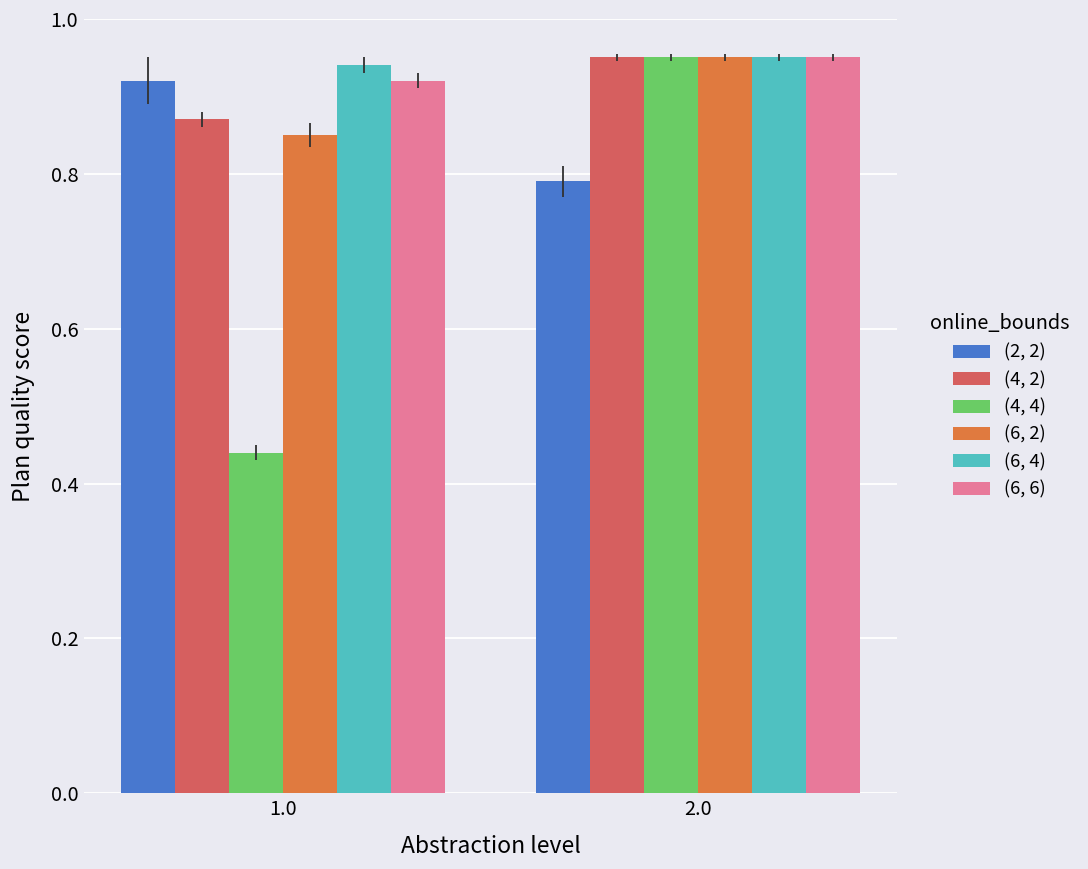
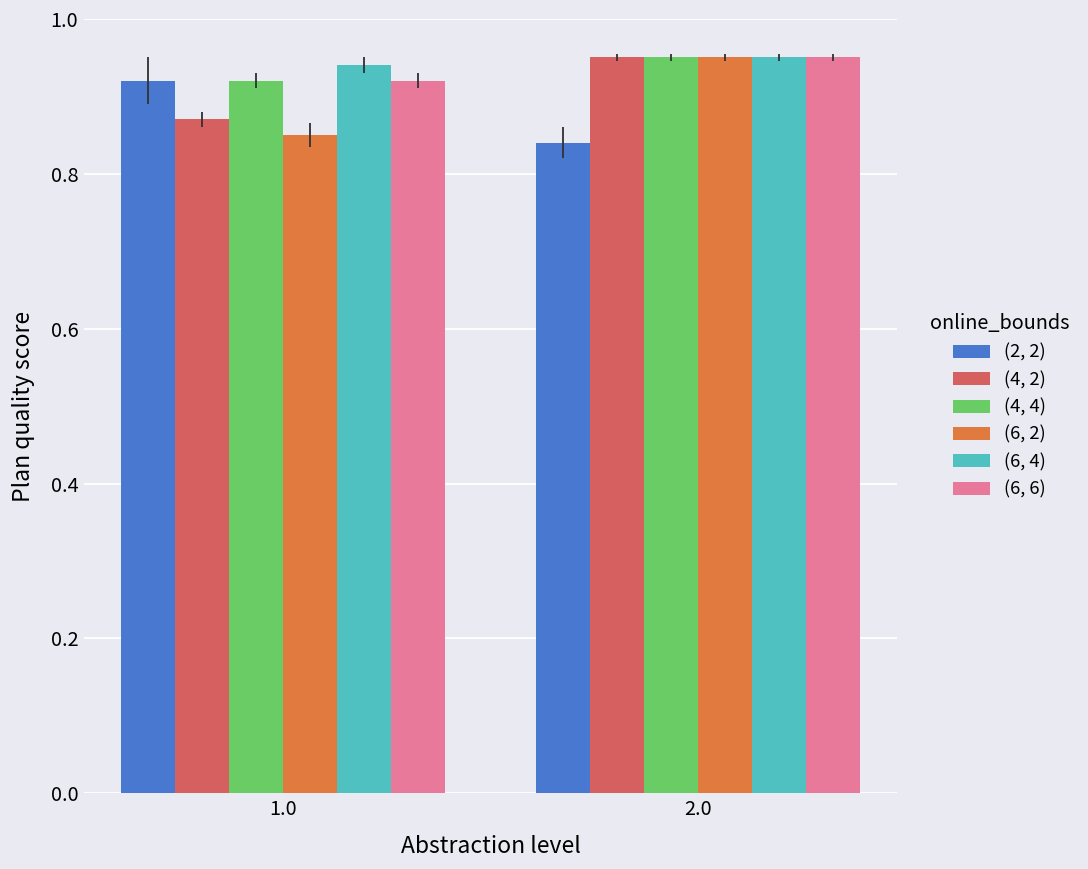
  {
    "(2, 2)": {
      "1.0": 0.92,
-     "2.0": 0.79
+     "2.0": 0.84
    },
    "(4, 4)": {
-     "1.0": 0.44,
+     "1.0": 0.92,
      "2.0": 0.95
    },
    "(6, 4)": {
      "1.0": 0.94,
      "2.0": 0.95
    },
    "(6, 6)": {
      "1.0": 0.92,
      "2.0": 0.95
    }
  }
